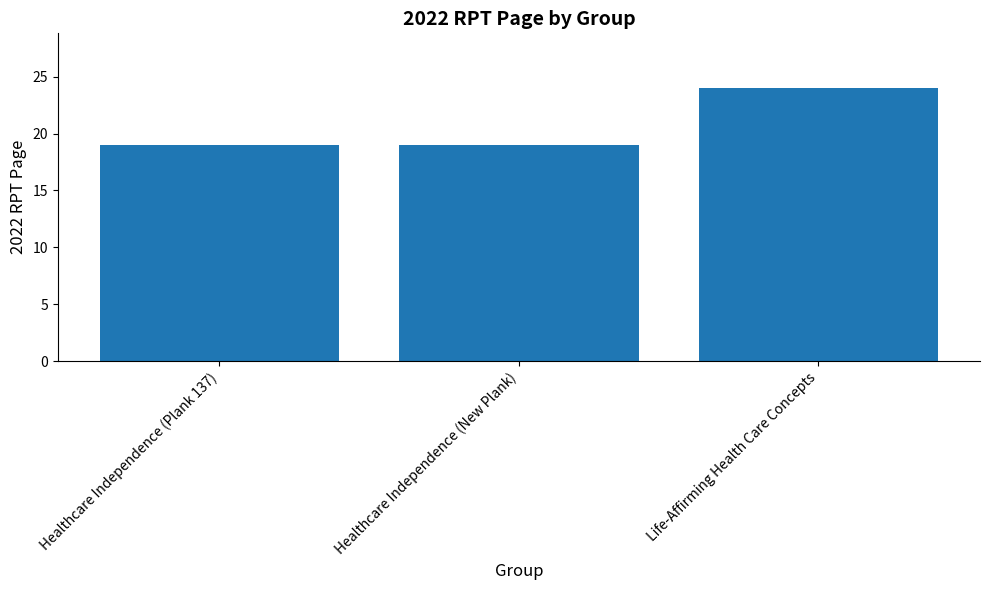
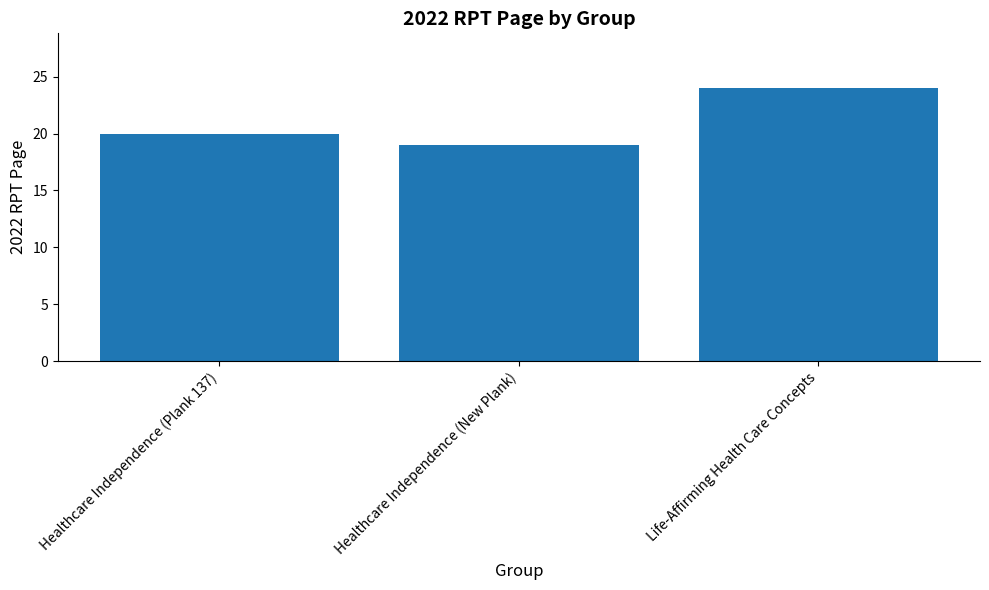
  {
-   "Healthcare Independence (Plank 137)": 19,
+   "Healthcare Independence (Plank 137)": 20,
    "Healthcare Independence (New Plank)": 19,
    "Life-Affirming Health Care Concepts": 24
  }
